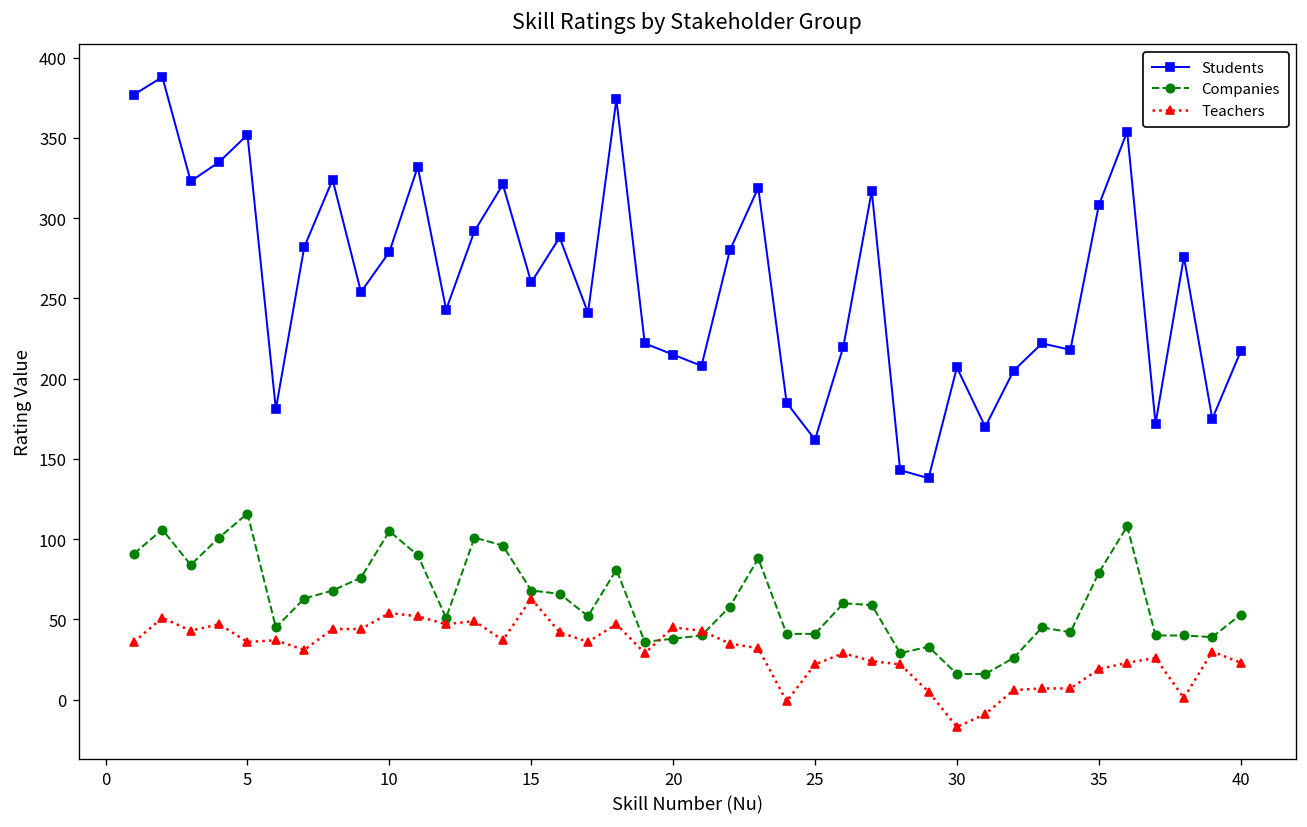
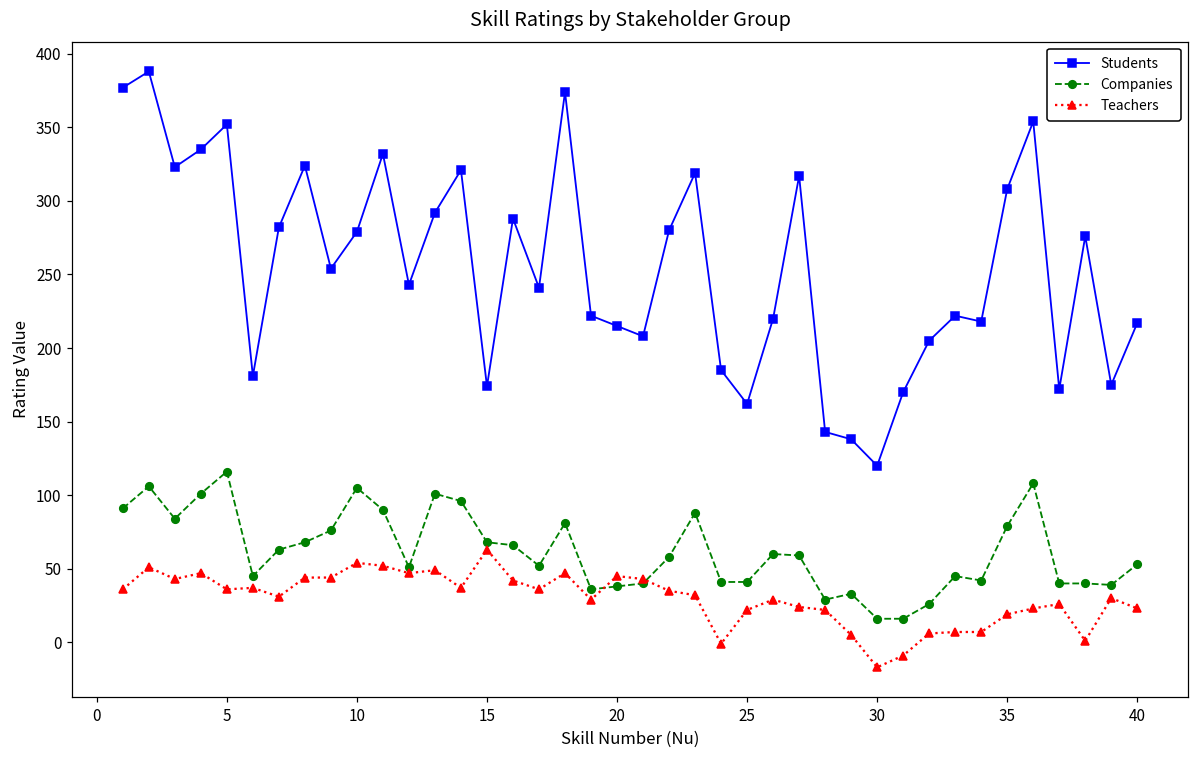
  {
    "Students": {
      "5": 352,
      "10": 279,
-     "15": 260,
+     "15": 174,
      "20": 215,
      "25": 162,
-     "30": 207,
+     "30": 120,
      "35": 308,
      "40": 217
    },
    "Companies": {
      "5": 116,
      "10": 105,
      "15": 68,
      "20": 38,
      "25": 41,
      "30": 16,
      "35": 79,
      "40": 53
    },
    "Teachers": {
      "5": 36,
      "10": 54,
      "15": 63,
      "20": 45,
      "25": 22,
      "30": -17,
      "35": 19,
      "40": 23
    }
  }
